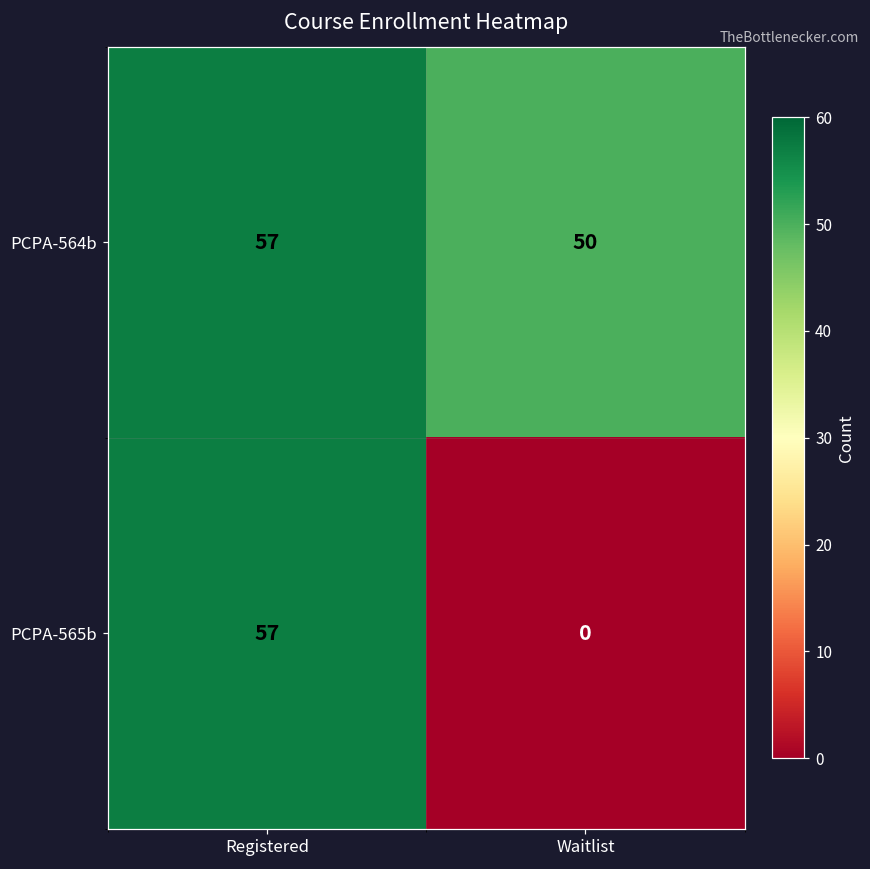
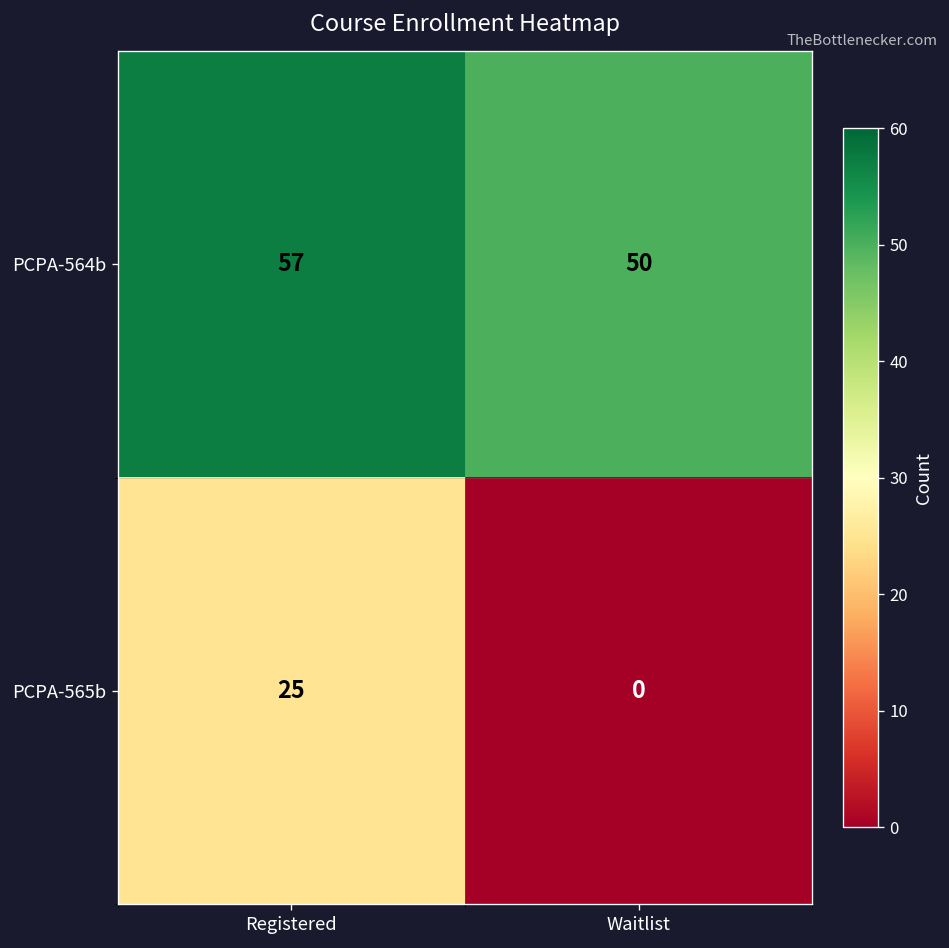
  {
    "PCPA-564b": {
      "Registered": 57,
      "Waitlist": 50
    },
    "PCPA-565b": {
-     "Registered": 57,
+     "Registered": 25,
      "Waitlist": 0
    }
  }
